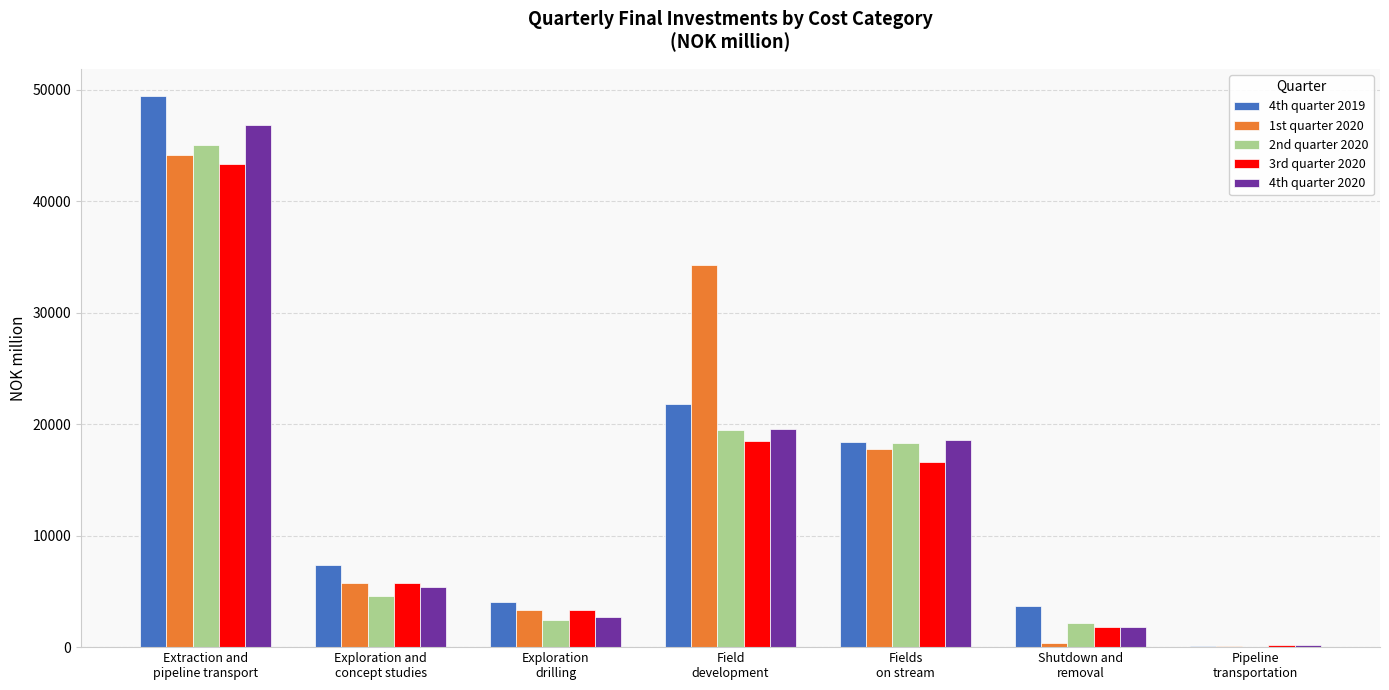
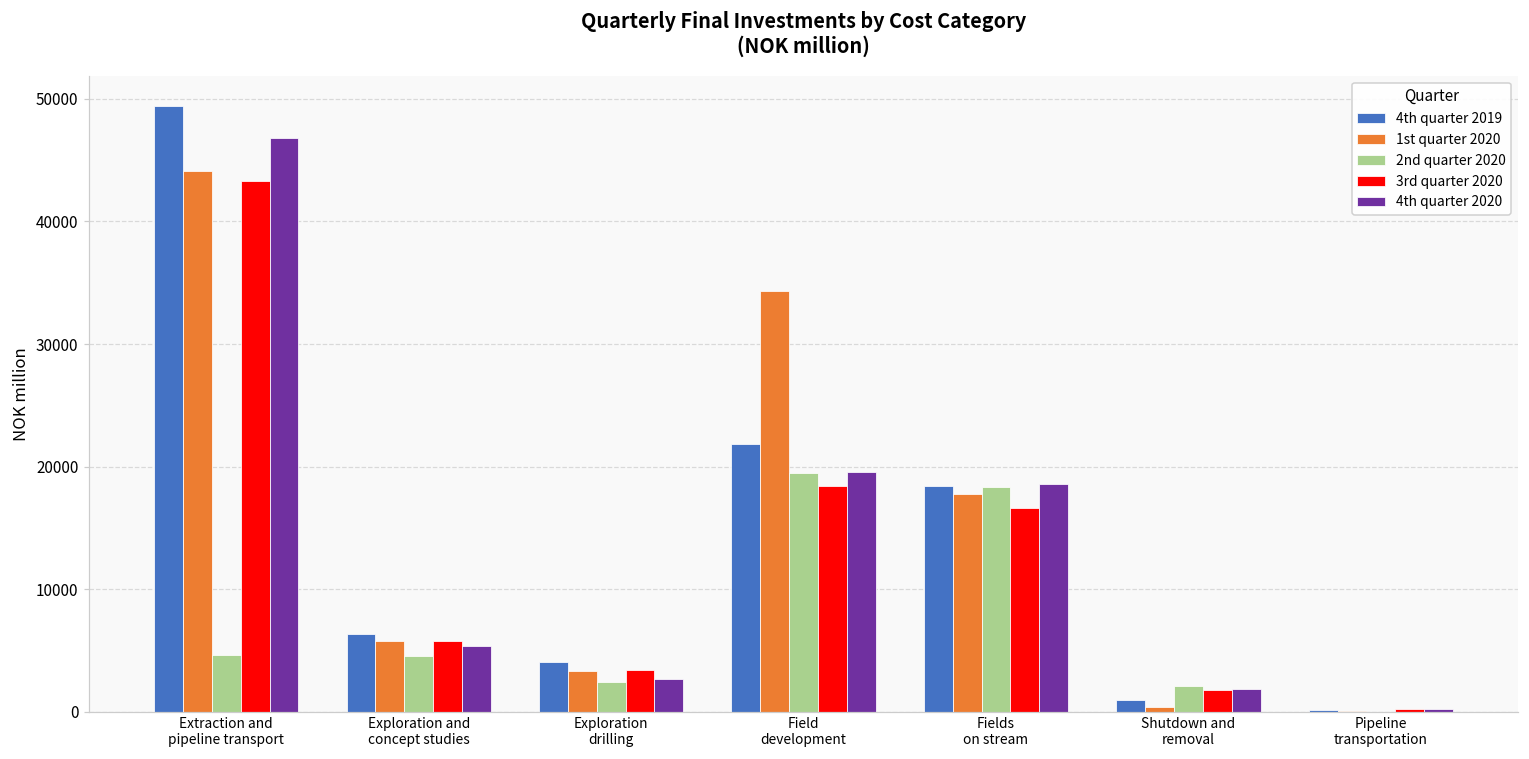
  {
    "4th quarter 2019": {
      "Extraction and pipeline transport": 49400,
-     "Exploration and concept studies": 7400,
+     "Exploration and concept studies": 6400,
      "Exploration drilling": 4100,
      "Field development": 21800,
      "Fields on stream": 18400,
-     "Shutdown and removal": 3700
+     "Shutdown and removal": 1000
    },
    "1st quarter 2020": {
      "Extraction and pipeline transport": 44100,
      "Exploration and concept studies": 5700,
      "Exploration drilling": 3300,
      "Field development": 34300,
      "Fields on stream": 17800,
      "Shutdown and removal": 400
    },
    "2nd quarter 2020": {
-     "Extraction and pipeline transport": 45000,
+     "Extraction and pipeline transport": 4600,
      "Exploration and concept studies": 4600,
      "Exploration drilling": 2500,
      "Field development": 19400,
      "Fields on stream": 18300,
      "Shutdown and removal": 2100
    },
    "3rd quarter 2020": {
      "Extraction and pipeline transport": 43300,
      "Exploration and concept studies": 5800,
      "Exploration drilling": 3400,
      "Field development": 18500,
      "Fields on stream": 16600,
      "Shutdown and removal": 1800,
      "Pipeline transportation": 200
    },
    "4th quarter 2020": {
      "Extraction and pipeline transport": 46800,
      "Exploration and concept studies": 5400,
      "Exploration drilling": 2700,
      "Field development": 19600,
      "Fields on stream": 18500,
      "Shutdown and removal": 1800
    }
  }
